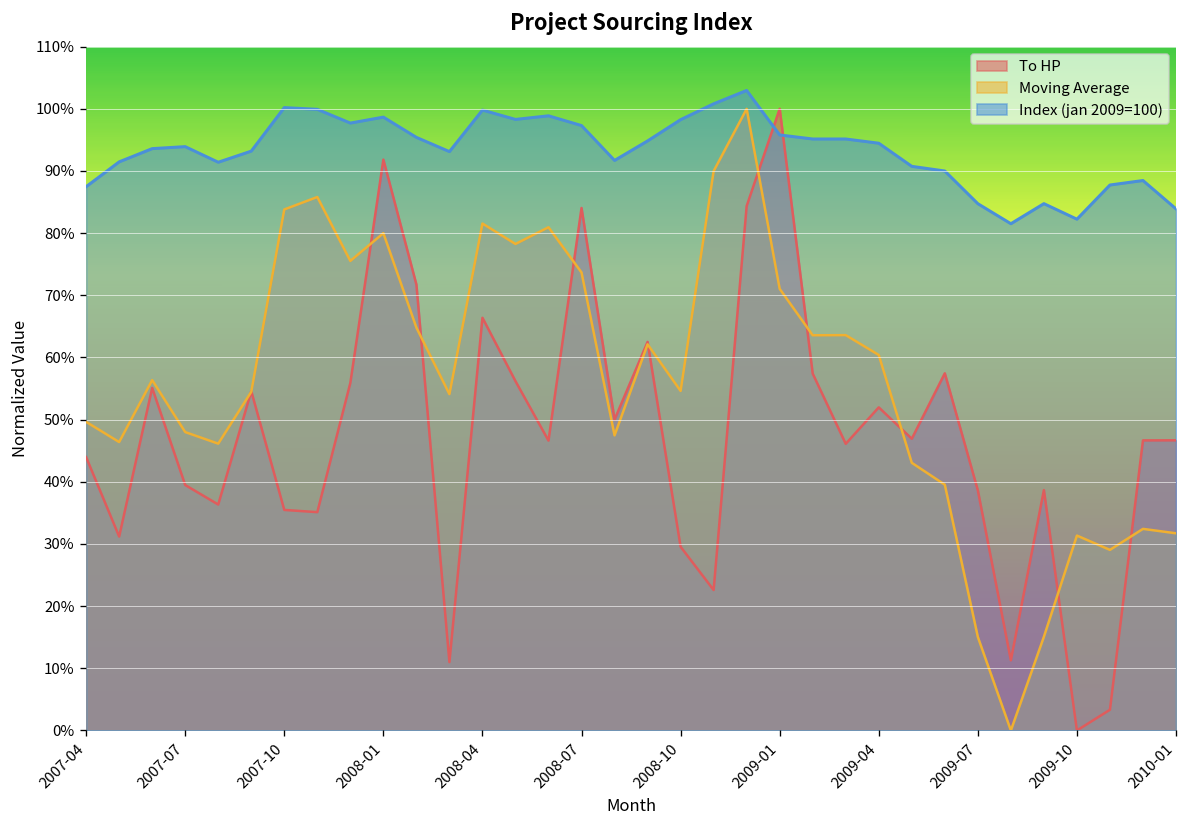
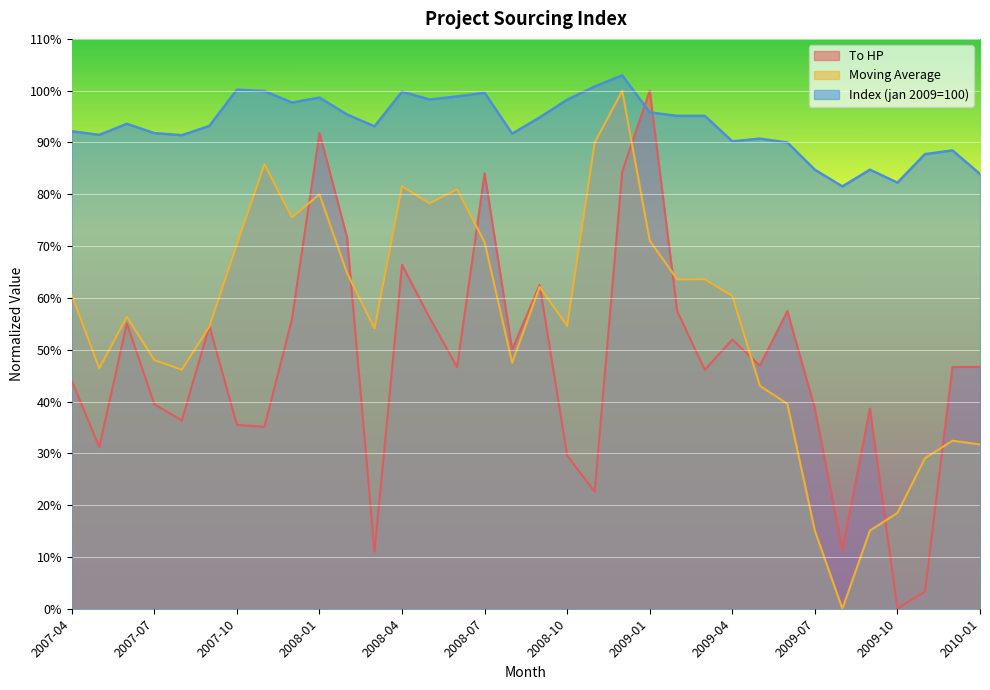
  {
    "To HP": {
      "2007-04": "44%",
      "2007-07": "39%",
      "2007-10": "35%",
      "2008-01": "92%",
      "2008-04": "66%",
      "2008-07": "84%",
      "2008-10": "30%",
      "2009-01": "100%",
      "2009-04": "52%",
      "2009-07": "39%",
      "2009-10": "0%",
      "2010-01": "47%"
    },
    "Moving Average": {
-     "2007-04": "50%",
+     "2007-04": "61%",
      "2007-07": "48%",
-     "2007-10": "84%",
+     "2007-10": "70%",
      "2008-01": "80%",
      "2008-04": "82%",
-     "2008-07": "74%",
+     "2008-07": "71%",
      "2008-10": "55%",
      "2009-01": "71%",
      "2009-04": "60%",
      "2009-07": "15%",
-     "2009-10": "31%",
+     "2009-10": "18%",
      "2010-01": "32%"
    },
    "Index (jan 2009=100)": {
-     "2007-04": "87%",
-     "2007-07": "94%",
+     "2007-04": "92%",
+     "2007-07": "92%",
      "2007-10": "100%",
      "2008-01": "99%",
      "2008-04": "100%",
-     "2008-07": "97%",
+     "2008-07": "100%",
      "2008-10": "98%",
      "2009-01": "96%",
-     "2009-04": "94%",
+     "2009-04": "90%",
      "2009-07": "85%",
      "2009-10": "82%",
      "2010-01": "84%"
    }
  }
